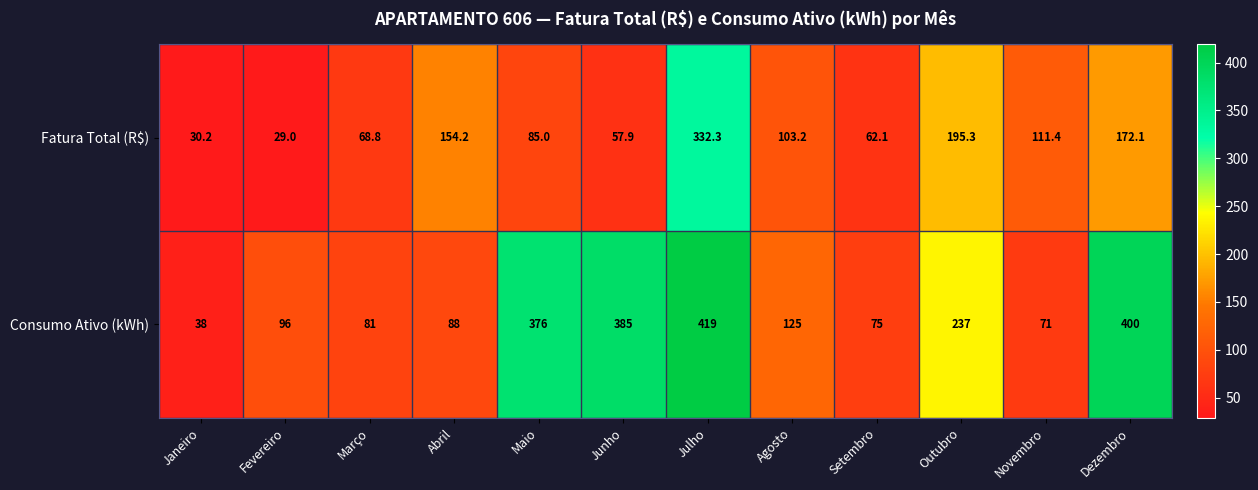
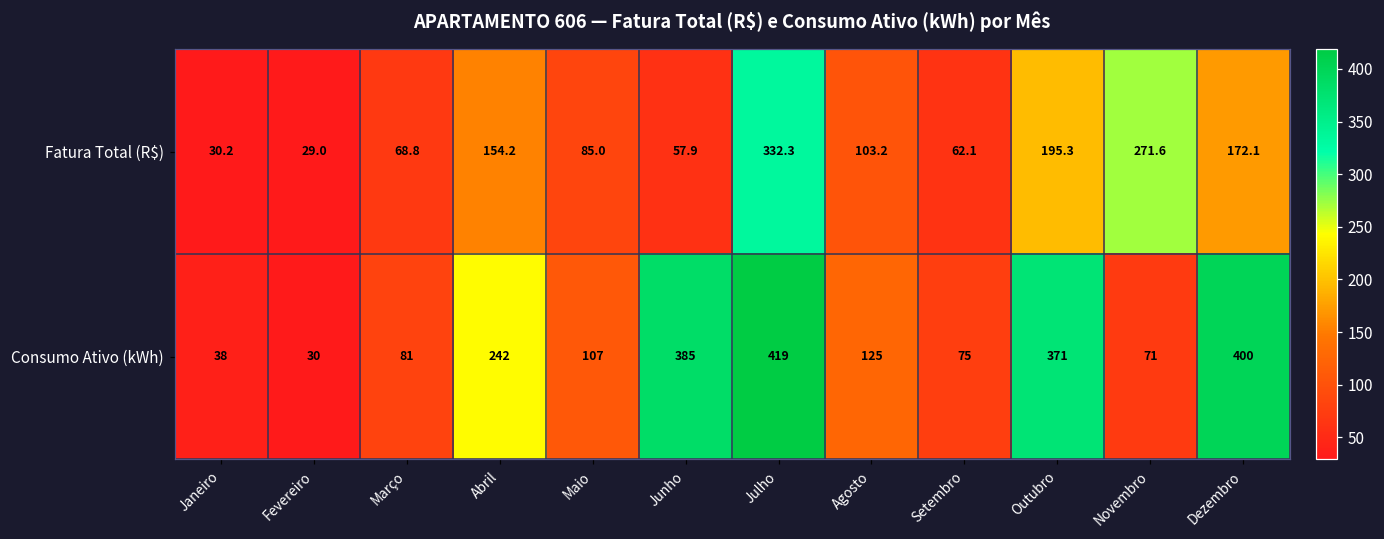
  {
    "Fatura Total (R$)": {
      "Janeiro": 30.2,
      "Fevereiro": 29.0,
      "Março": 68.8,
      "Abril": 154.2,
      "Maio": 85.0,
      "Junho": 57.9,
      "Julho": 332.3,
      "Agosto": 103.2,
      "Setembro": 62.1,
      "Outubro": 195.3,
-     "Novembro": 111.4,
+     "Novembro": 271.6,
      "Dezembro": 172.1
    },
    "Consumo Ativo (kWh)": {
      "Janeiro": 38,
-     "Fevereiro": 96,
+     "Fevereiro": 30,
      "Março": 81,
-     "Abril": 88,
-     "Maio": 376,
+     "Abril": 242,
+     "Maio": 107,
      "Junho": 385,
      "Julho": 419,
      "Agosto": 125,
      "Setembro": 75,
-     "Outubro": 237,
+     "Outubro": 371,
      "Novembro": 71,
      "Dezembro": 400
    }
  }
